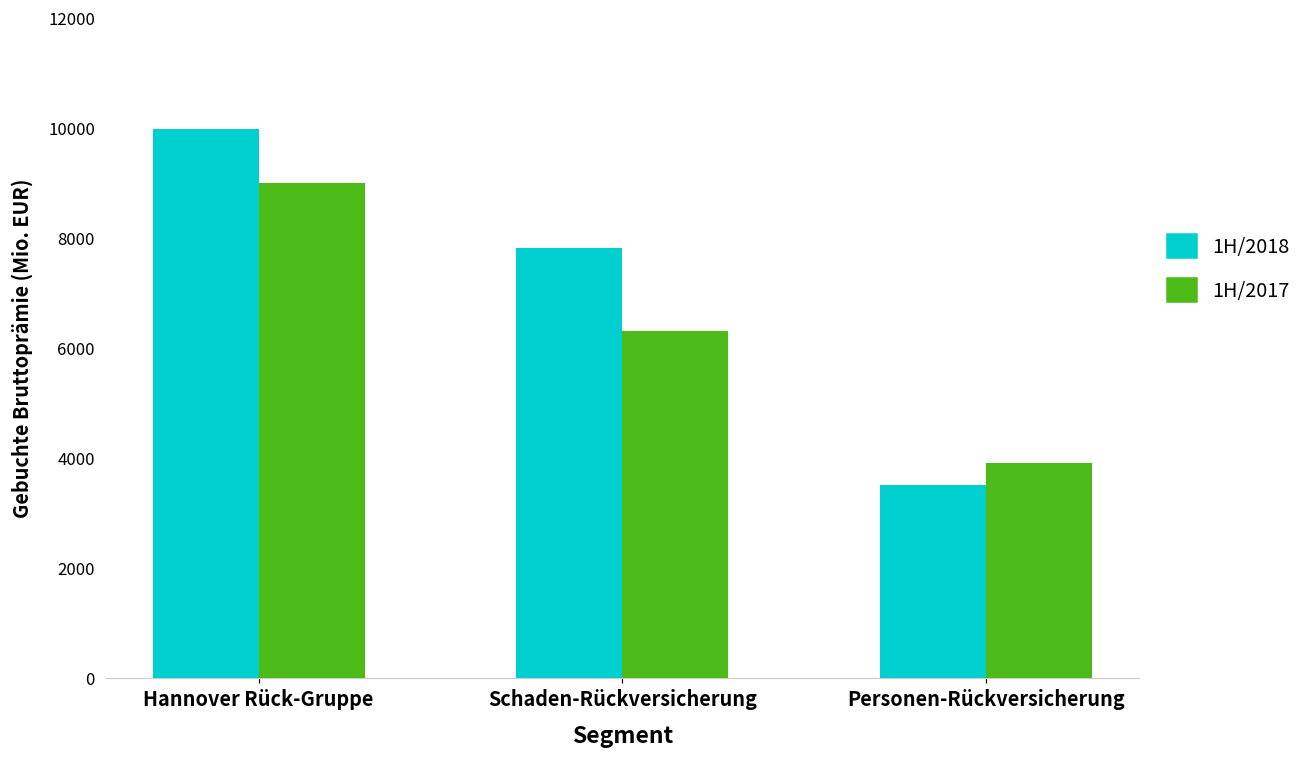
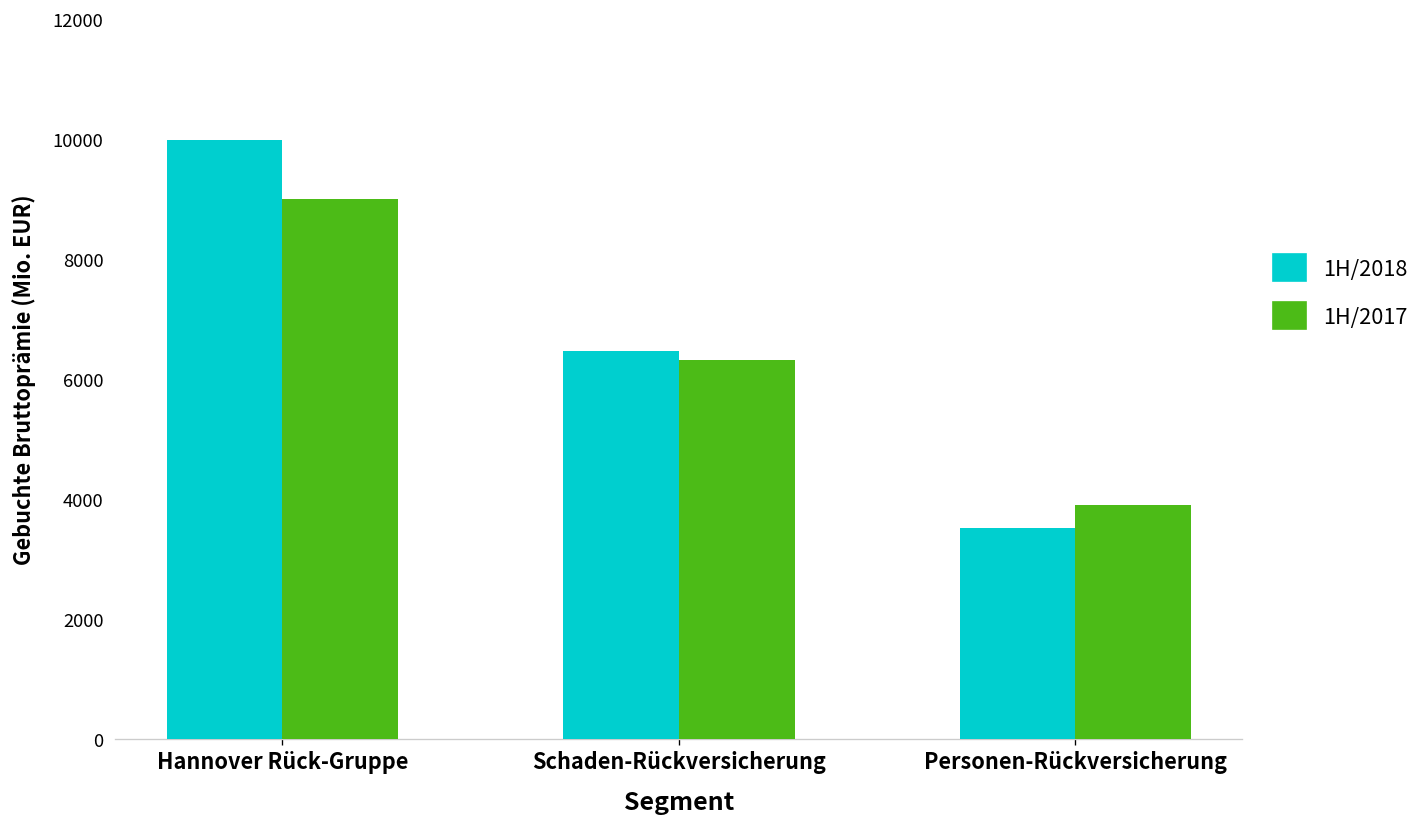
  {
    "1H/2018": {
      "Hannover Rück-Gruppe": 10000,
-     "Schaden-Rückversicherung": 7800,
+     "Schaden-Rückversicherung": 6500,
      "Personen-Rückversicherung": 3500
    },
    "1H/2017": {
      "Hannover Rück-Gruppe": 9000,
      "Schaden-Rückversicherung": 6300,
      "Personen-Rückversicherung": 3900
    }
  }
